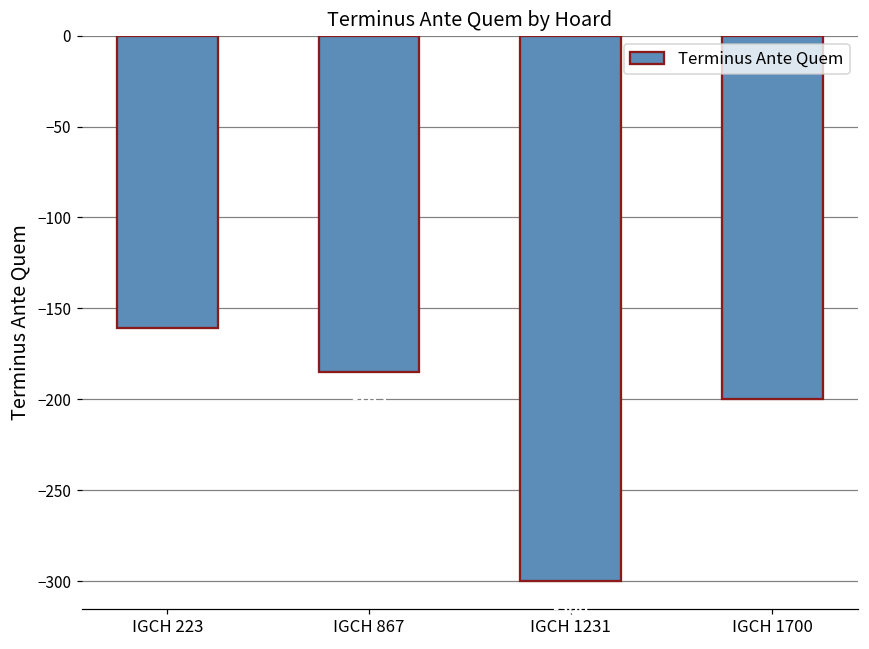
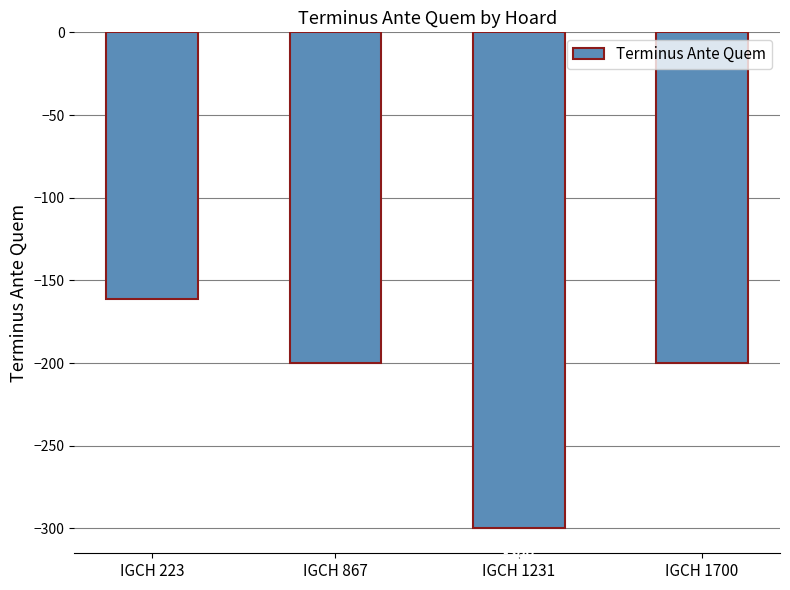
  {
    "IGCH 223": -161,
-   "IGCH 867": -185,
+   "IGCH 867": -200,
    "IGCH 1231": -300,
    "IGCH 1700": -200
  }
